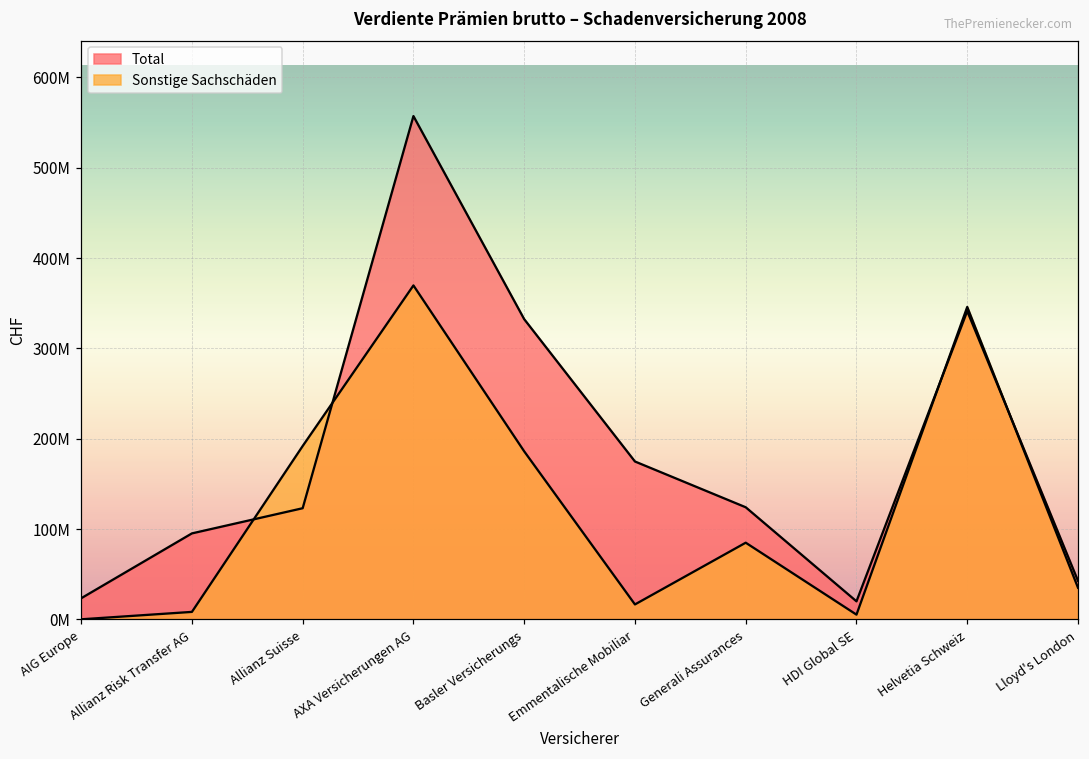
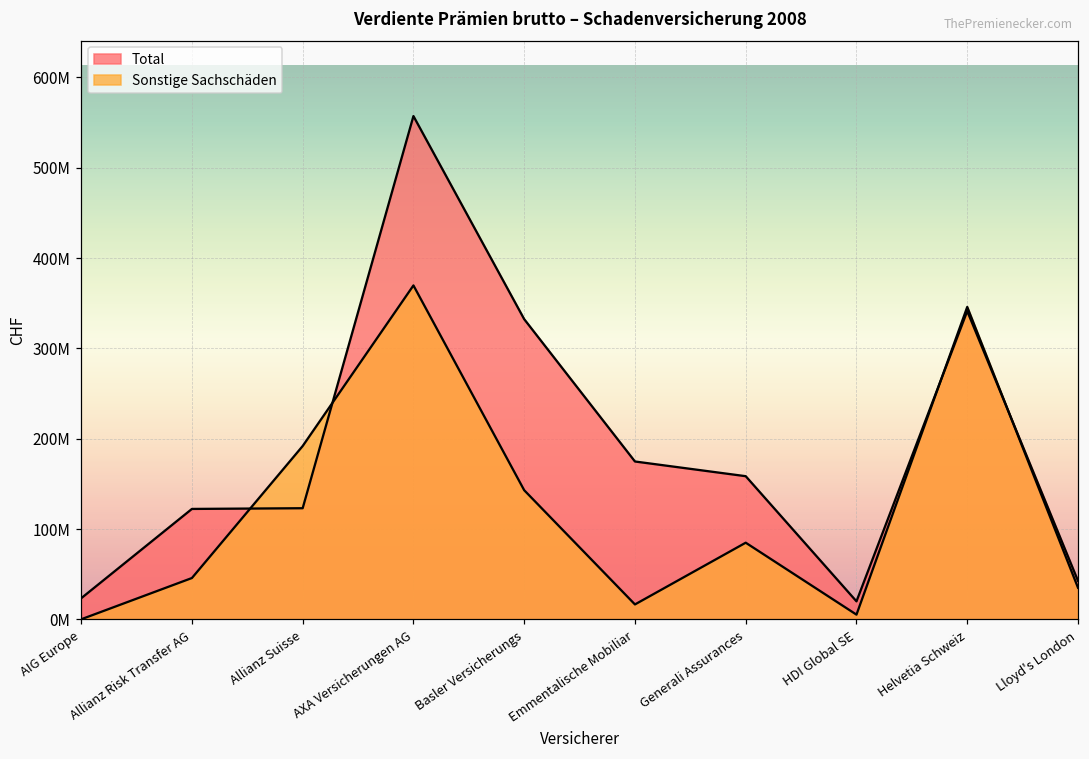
  {
    "Total": {
      "AIG Europe": 20000000,
-     "Allianz Risk Transfer AG": 100000000,
+     "Allianz Risk Transfer AG": 120000000,
      "Allianz Suisse": 120000000,
      "AXA Versicherungen AG": 560000000,
      "Basler Versicherungs": 330000000,
      "Emmentalische Mobiliar": 170000000,
-     "Generali Assurances": 120000000,
+     "Generali Assurances": 160000000,
      "HDI Global SE": 20000000,
      "Helvetia Schweiz": 340000000,
      "Lloyd's London": 40000000
    },
    "Sonstige Sachschäden": {
      "AIG Europe": 0,
-     "Allianz Risk Transfer AG": 10000000,
+     "Allianz Risk Transfer AG": 50000000,
      "Allianz Suisse": 190000000,
      "AXA Versicherungen AG": 370000000,
-     "Basler Versicherungs": 190000000,
+     "Basler Versicherungs": 140000000,
      "Emmentalische Mobiliar": 20000000,
      "Generali Assurances": 80000000,
      "HDI Global SE": 10000000,
      "Helvetia Schweiz": 350000000,
      "Lloyd's London": 40000000
    }
  }
